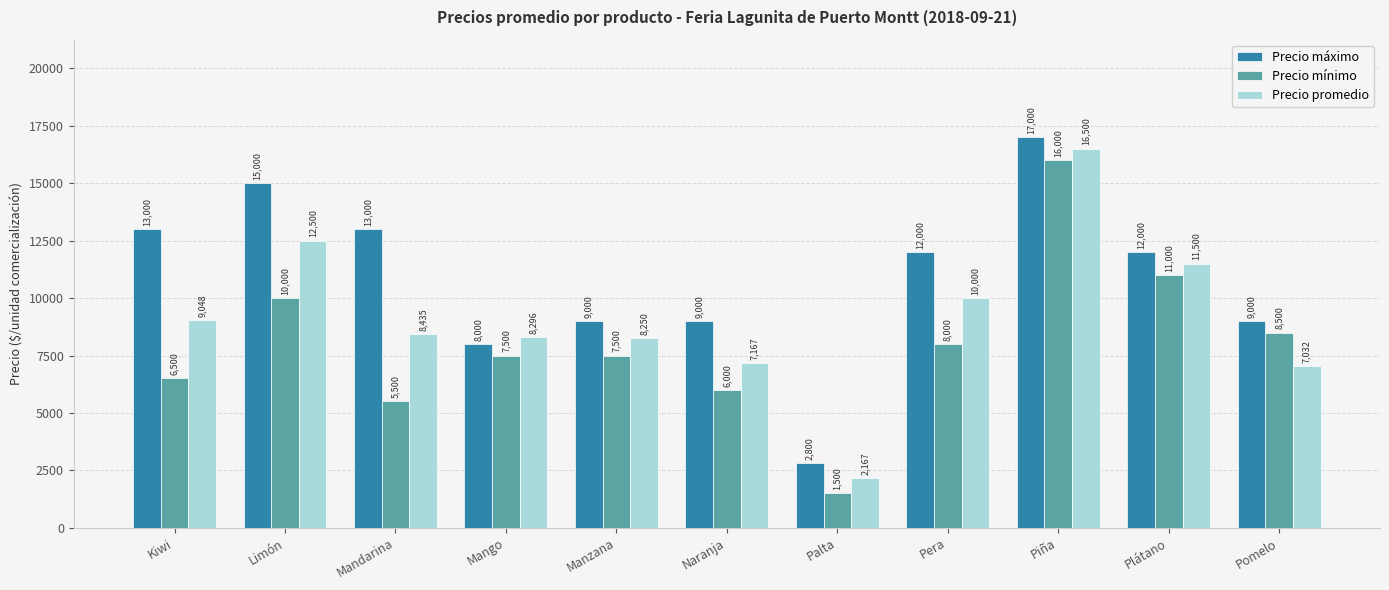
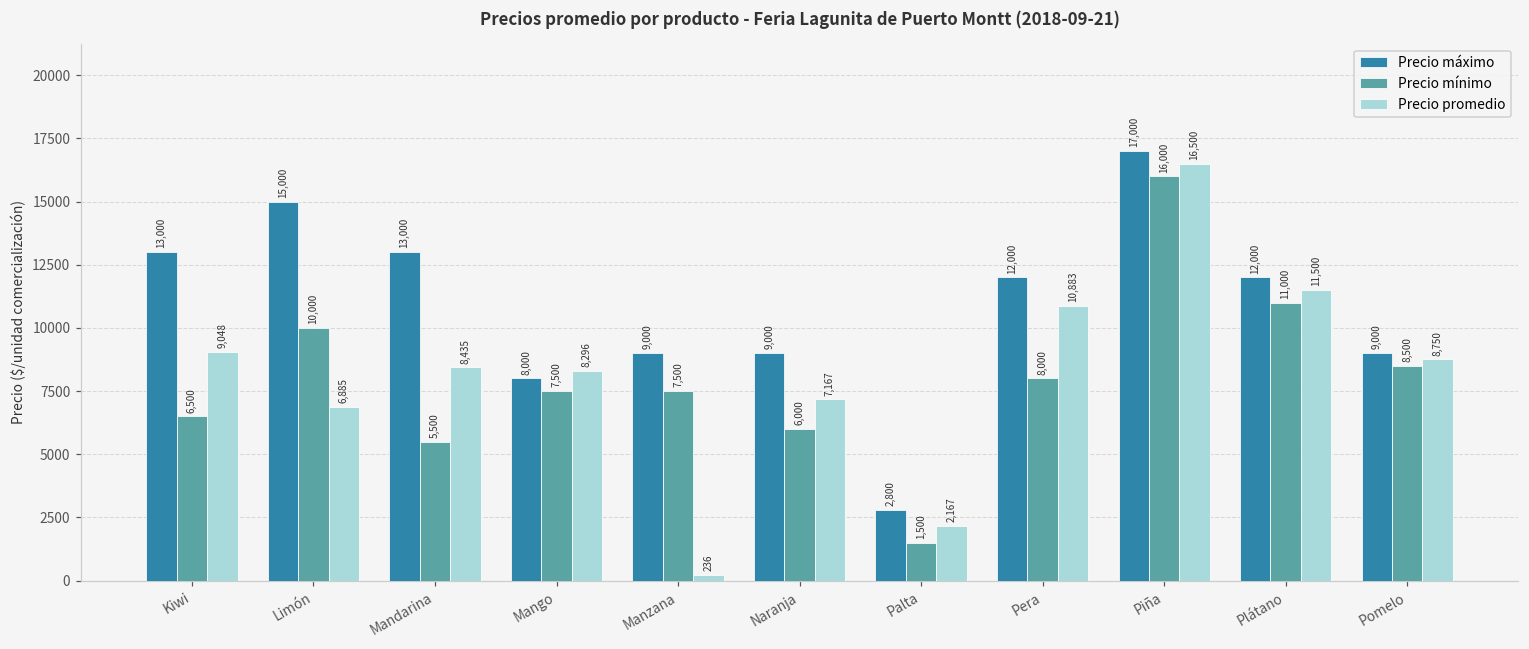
  {
    "Precio promedio": {
      "Kiwi": "9,048",
-     "Limón": "12,500",
+     "Limón": "6,885",
      "Mandarina": "8,435",
      "Mango": "8,296",
-     "Manzana": "8,250",
+     "Manzana": "236",
      "Naranja": "7,167",
      "Palta": "2,167",
-     "Pera": "10,000",
+     "Pera": "10,883",
      "Piña": "16,500",
      "Plátano": "11,500",
-     "Pomelo": "7,032"
+     "Pomelo": "8,750"
    }
  }
